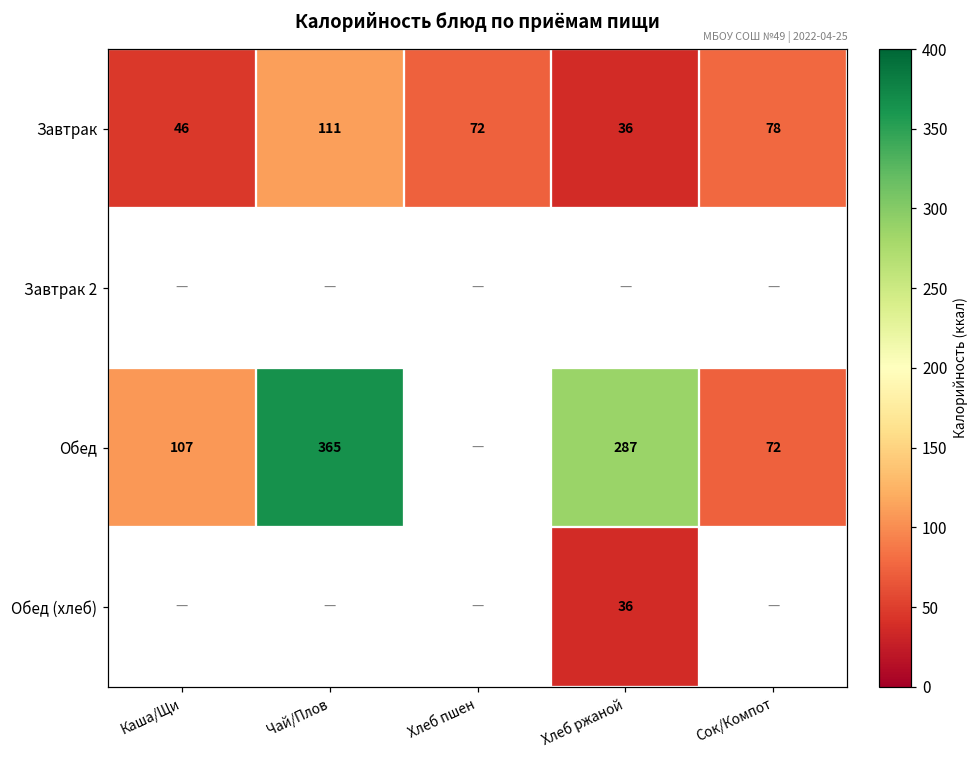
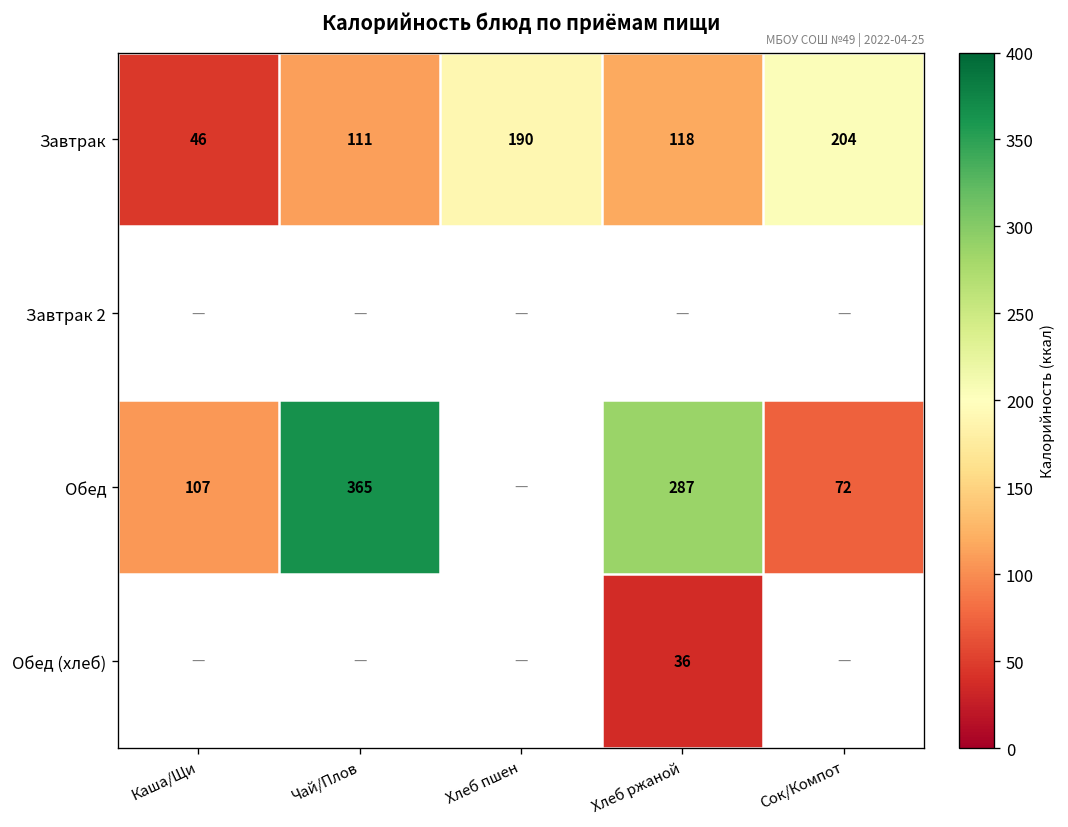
  {
    "Завтрак": {
      "Каша/Щи": 46,
      "Чай/Плов": 111,
-     "Хлеб пшен": 72,
-     "Хлеб ржаной": 36,
-     "Сок/Компот": 78
+     "Хлеб пшен": 190,
+     "Хлеб ржаной": 118,
+     "Сок/Компот": 204
    },
    "Обед": {
      "Каша/Щи": 107,
      "Чай/Плов": 365,
      "Хлеб ржаной": 287,
      "Сок/Компот": 72
    },
    "Обед (хлеб)": {
      "Хлеб ржаной": 36
    }
  }
